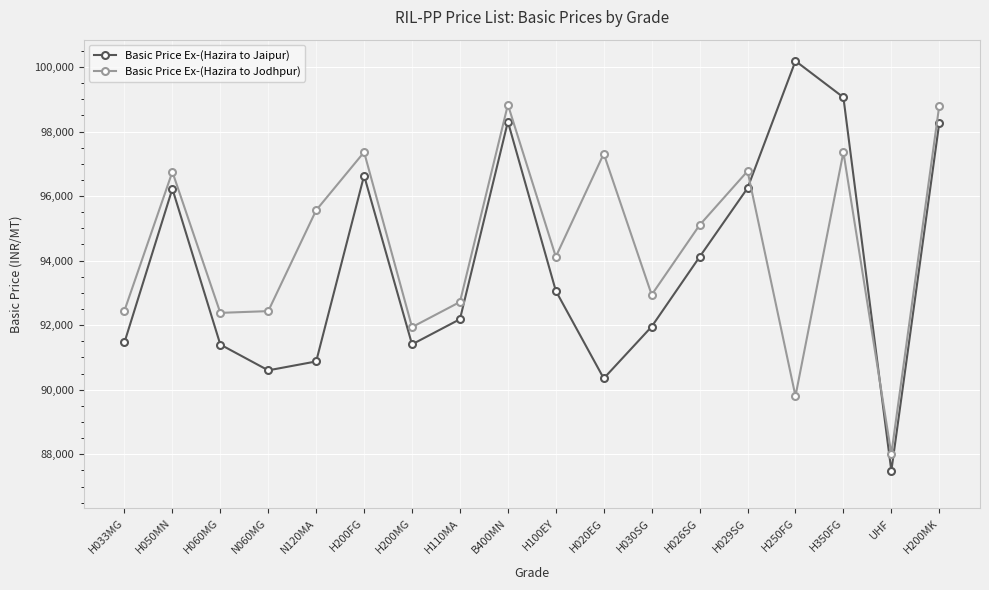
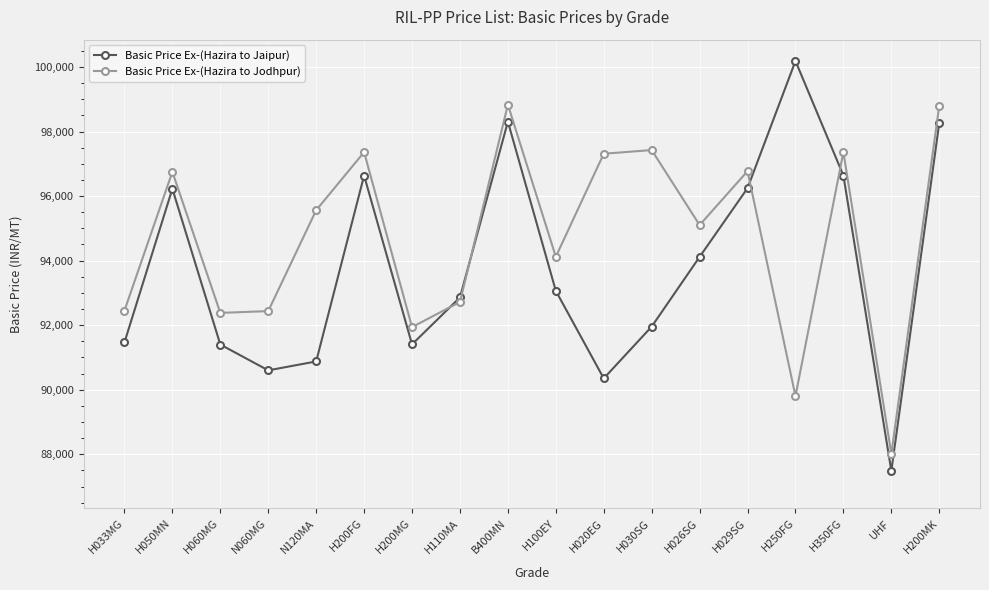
  {
    "Basic Price Ex-(Hazira to Jaipur)": {
      "H033MG": "91,500",
      "H050MN": "96,200",
      "H060MG": "91,400",
      "N060MG": "90,600",
      "N120MA": "90,900",
      "H200FG": "96,600",
      "H200MG": "91,400",
-     "H110MA": "92,200",
+     "H110MA": "92,900",
      "B400MN": "98,300",
      "H100EY": "93,100",
      "H020EG": "90,400",
      "H030SG": "92,000",
      "H026SG": "94,100",
      "H029SG": "96,200",
      "H250FG": "100,200",
-     "H350FG": "99,100",
+     "H350FG": "96,600",
      "UHF": "87,500",
      "H200MK": "98,300"
    },
    "Basic Price Ex-(Hazira to Jodhpur)": {
      "H033MG": "92,500",
      "H050MN": "96,800",
      "H060MG": "92,400",
      "N060MG": "92,400",
      "N120MA": "95,600",
      "H200FG": "97,400",
      "H200MG": "91,900",
      "H110MA": "92,700",
      "B400MN": "98,800",
      "H100EY": "94,100",
      "H020EG": "97,300",
-     "H030SG": "92,900",
+     "H030SG": "97,400",
      "H026SG": "95,100",
      "H029SG": "96,800",
      "H250FG": "89,800",
      "H350FG": "97,400",
      "UHF": "88,000",
      "H200MK": "98,800"
    }
  }
